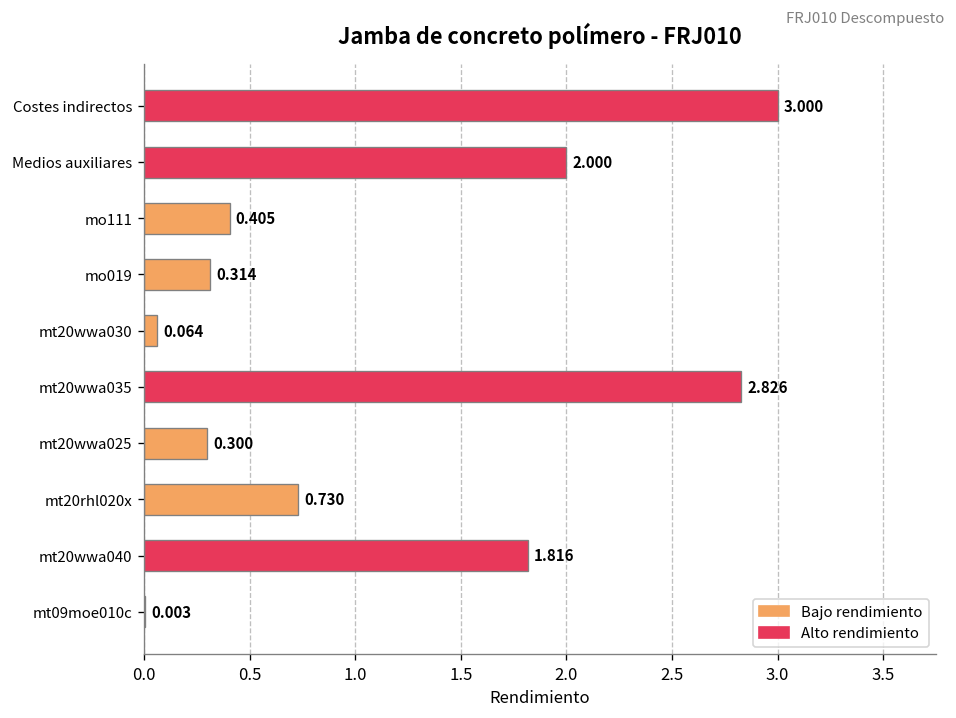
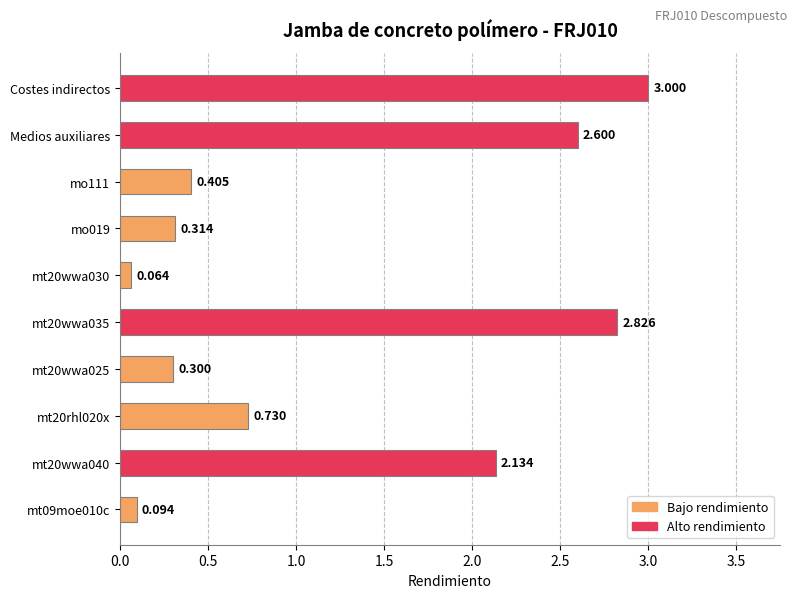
  {
    "Costes indirectos": 3.000,
-   "Medios auxiliares": 2.000,
+   "Medios auxiliares": 2.600,
    "mo111": 0.405,
    "mo019": 0.314,
    "mt20wwa030": 0.064,
    "mt20wwa035": 2.826,
    "mt20wwa025": 0.300,
    "mt20rhl020x": 0.730,
-   "mt20wwa040": 1.816,
-   "mt09moe010c": 0.003
+   "mt20wwa040": 2.134,
+   "mt09moe010c": 0.094
  }
